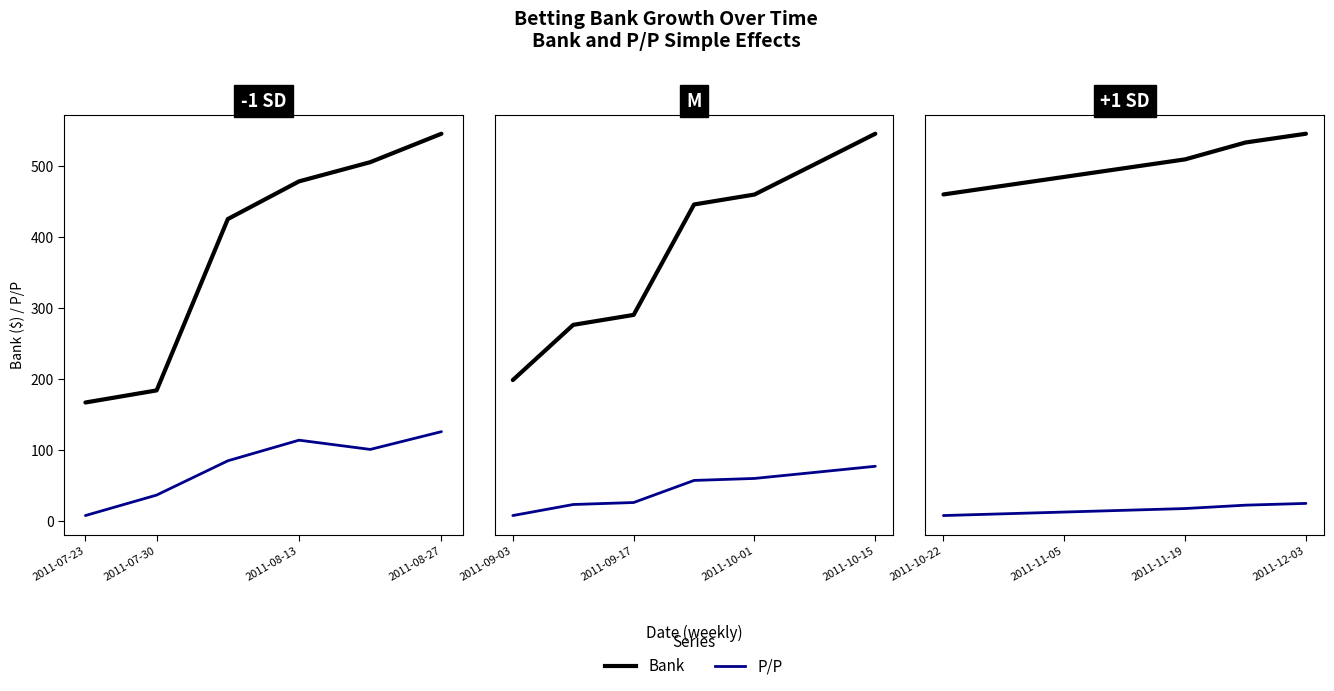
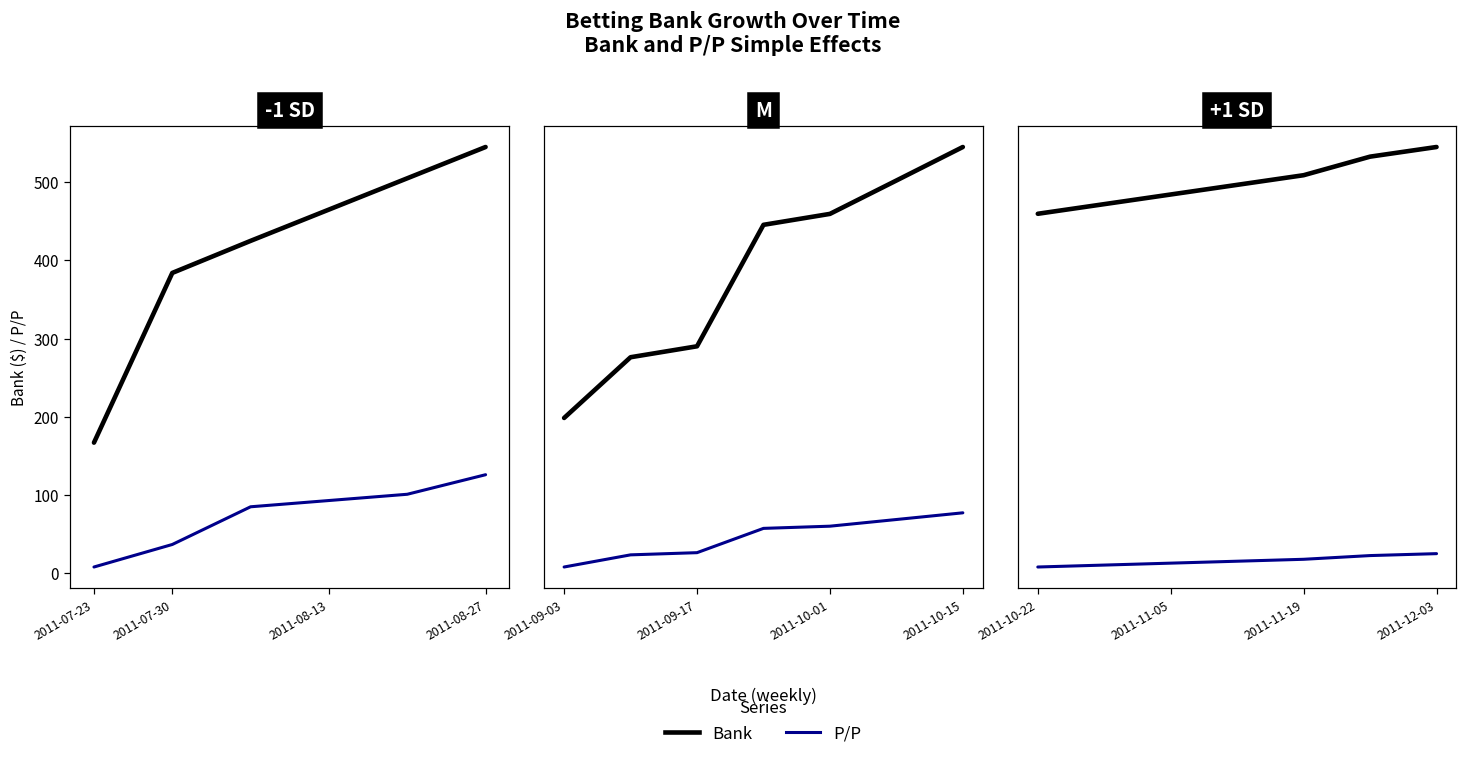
  {
    "-1 SD": {
      "Bank": {
        "2011-07-23": 170,
-       "2011-07-30": 180,
-       "2011-08-13": 480,
+       "2011-07-30": 380,
+       "2011-08-13": 470,
        "2011-08-27": 550
      },
      "P/P": {
        "2011-07-23": 10,
        "2011-07-30": 40,
-       "2011-08-13": 110,
+       "2011-08-13": 90,
        "2011-08-27": 130
      }
    }
  }
